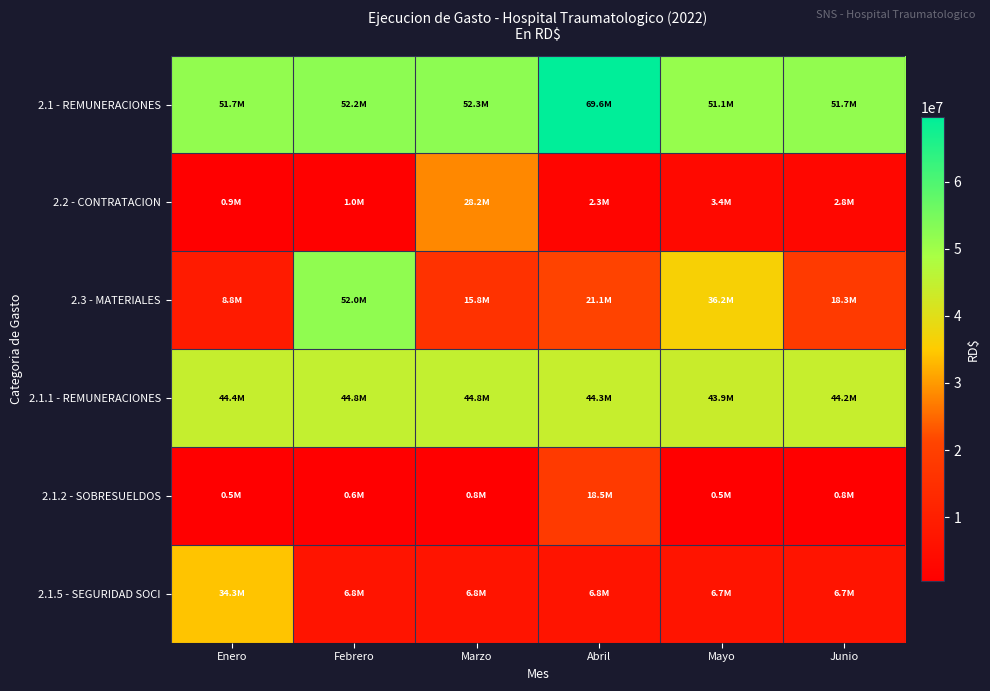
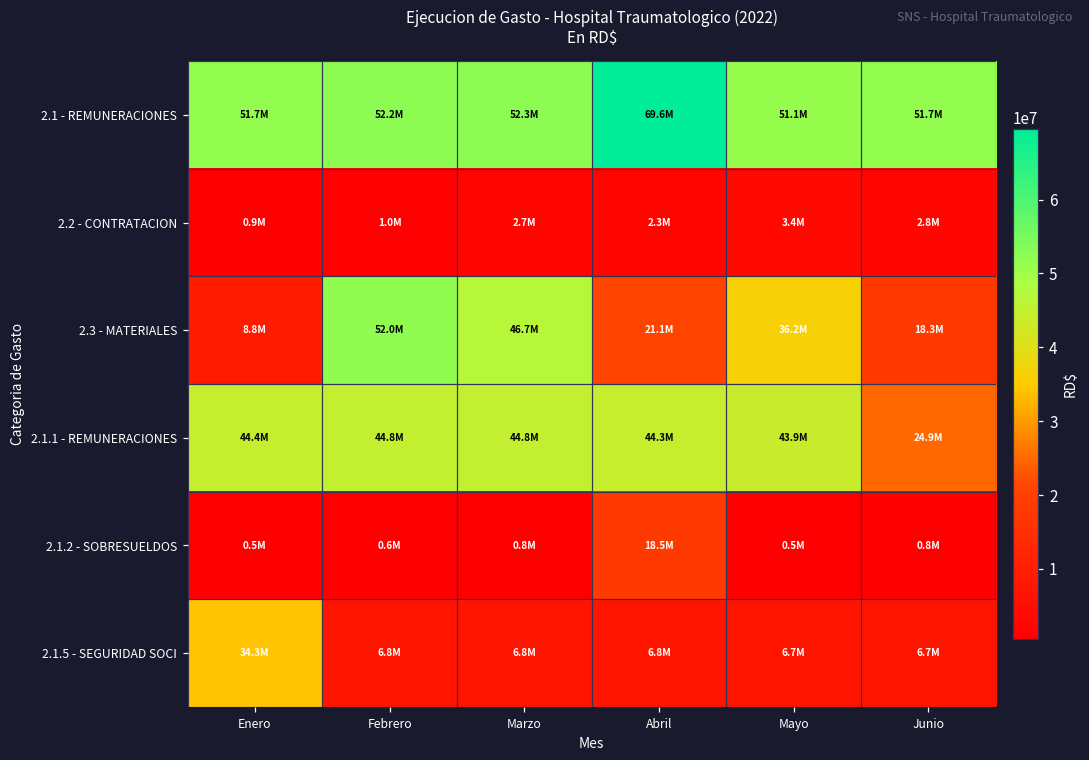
  {
    "2.1 - REMUNERACIONES": {
      "Enero": "51.7M",
      "Febrero": "52.2M",
      "Marzo": "52.3M",
      "Abril": "69.6M",
      "Mayo": "51.1M",
      "Junio": "51.7M"
    },
    "2.2 - CONTRATACION": {
      "Enero": "0.9M",
      "Febrero": "1.0M",
-     "Marzo": "28.2M",
+     "Marzo": "2.7M",
      "Abril": "2.3M",
      "Mayo": "3.4M",
      "Junio": "2.8M"
    },
    "2.3 - MATERIALES": {
      "Enero": "8.8M",
      "Febrero": "52.0M",
-     "Marzo": "15.8M",
+     "Marzo": "46.7M",
      "Abril": "21.1M",
      "Mayo": "36.2M",
      "Junio": "18.3M"
    },
    "2.1.1 - REMUNERACIONES": {
      "Enero": "44.4M",
      "Febrero": "44.8M",
      "Marzo": "44.8M",
      "Abril": "44.3M",
      "Mayo": "43.9M",
-     "Junio": "44.2M"
+     "Junio": "24.9M"
    },
    "2.1.2 - SOBRESUELDOS": {
      "Enero": "0.5M",
      "Febrero": "0.6M",
      "Marzo": "0.8M",
      "Abril": "18.5M",
      "Mayo": "0.5M",
      "Junio": "0.8M"
    },
    "2.1.5 - SEGURIDAD SOCI": {
      "Enero": "34.3M",
      "Febrero": "6.8M",
      "Marzo": "6.8M",
      "Abril": "6.8M",
      "Mayo": "6.7M",
      "Junio": "6.7M"
    }
  }
